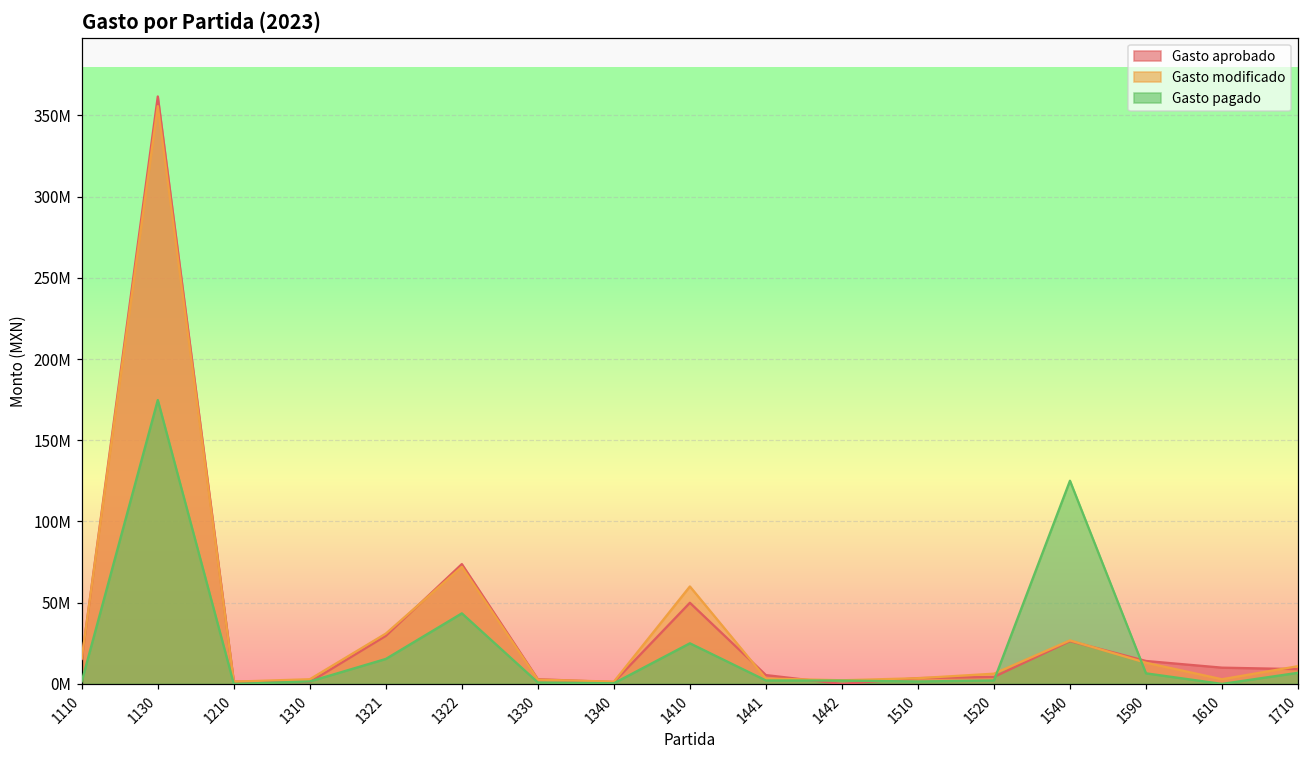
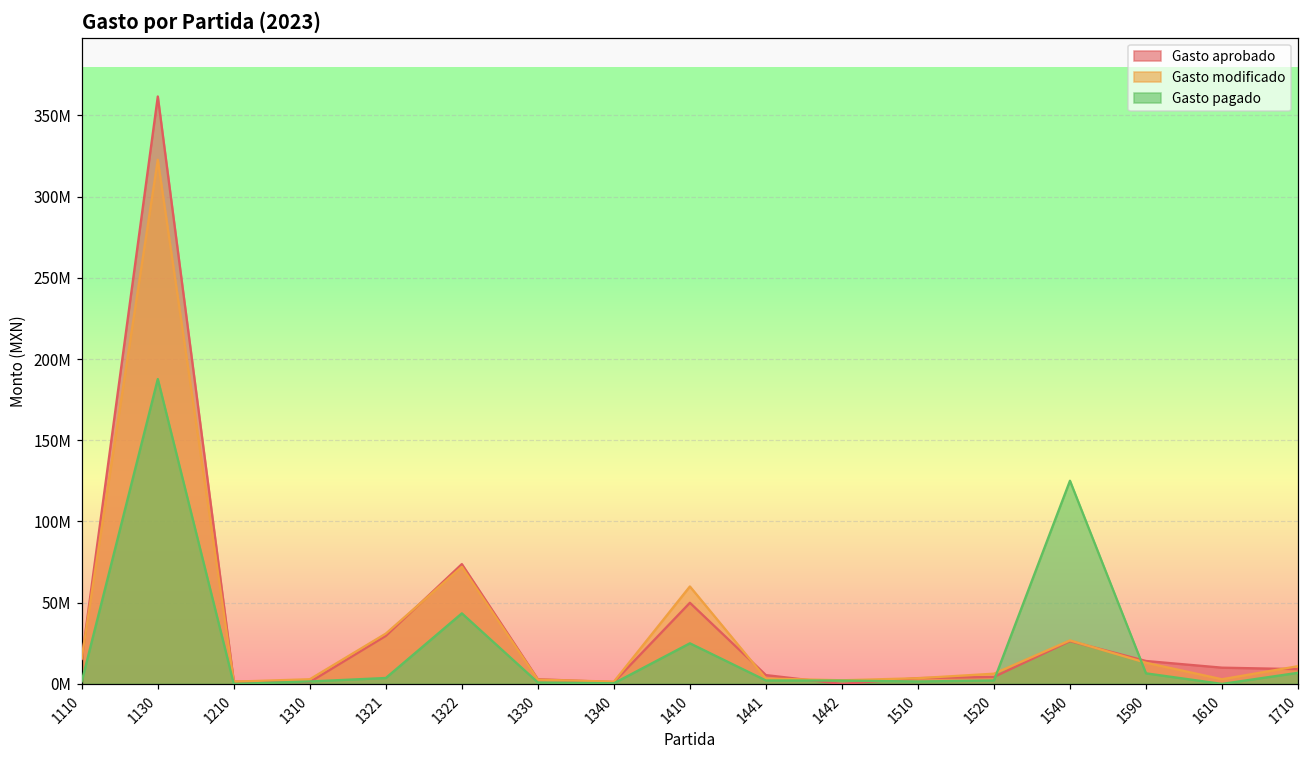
  {
    "Gasto aprobado": {
      "1130": 362000000,
      "1410": 50000000,
      "1441": 5000000,
      "1442": 0,
      "1520": 4000000,
      "1610": 10000000,
      "1710": 9000000
    },
    "Gasto modificado": {
-     "1130": 356000000,
+     "1130": 323000000,
      "1410": 60000000,
      "1520": 6000000,
      "1610": 3000000,
      "1710": 11000000
    },
    "Gasto pagado": {
      "1110": 2000000,
-     "1130": 175000000,
-     "1321": 15000000,
+     "1130": 188000000,
+     "1321": 4000000,
      "1322": 43000000,
      "1330": 1000000,
      "1410": 25000000,
      "1510": 1000000,
      "1520": 2000000,
      "1540": 125000000,
      "1590": 7000000,
      "1610": 0,
      "1710": 7000000
    }
  }
